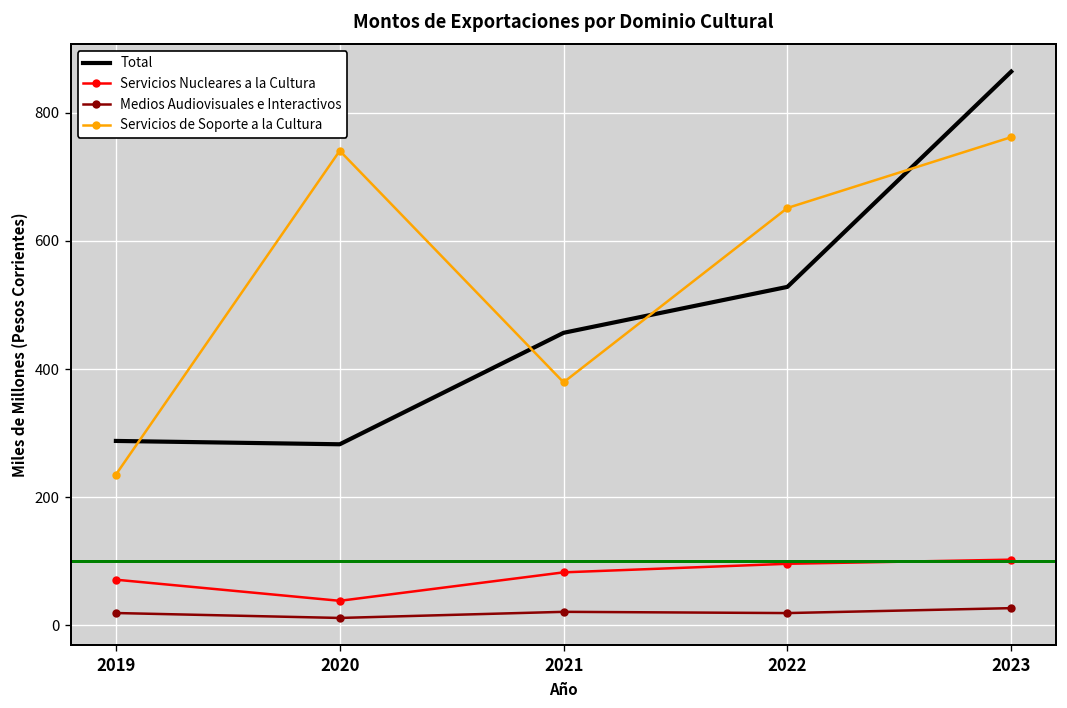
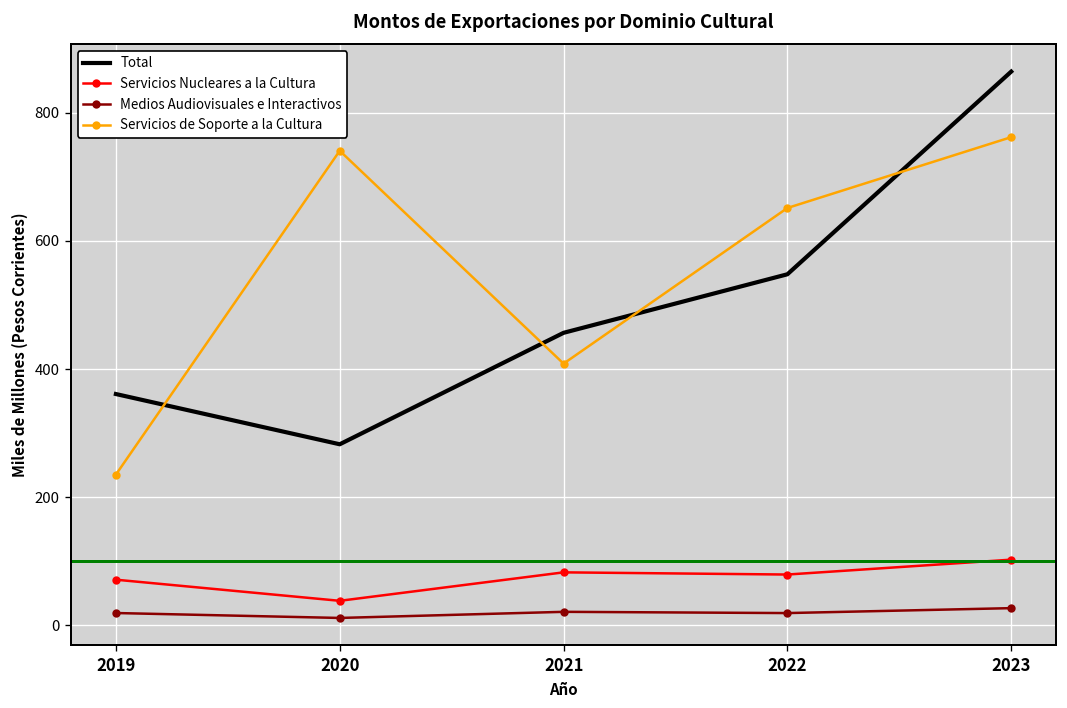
  {
    "Total": {
-     "2019": 290,
+     "2019": 360,
      "2020": 280,
      "2021": 460,
-     "2022": 530,
+     "2022": 550,
      "2023": 860
    },
    "Servicios Nucleares a la Cultura": {
      "2019": 70,
      "2020": 40,
      "2021": 80,
-     "2022": 100,
+     "2022": 80,
      "2023": 100
    },
    "Medios Audiovisuales e Interactivos": {
      "2019": 20,
      "2020": 10,
      "2021": 20,
      "2022": 20,
      "2023": 30
    },
    "Servicios de Soporte a la Cultura": {
      "2019": 240,
      "2020": 740,
-     "2021": 380,
+     "2021": 410,
      "2022": 650,
      "2023": 760
    }
  }
